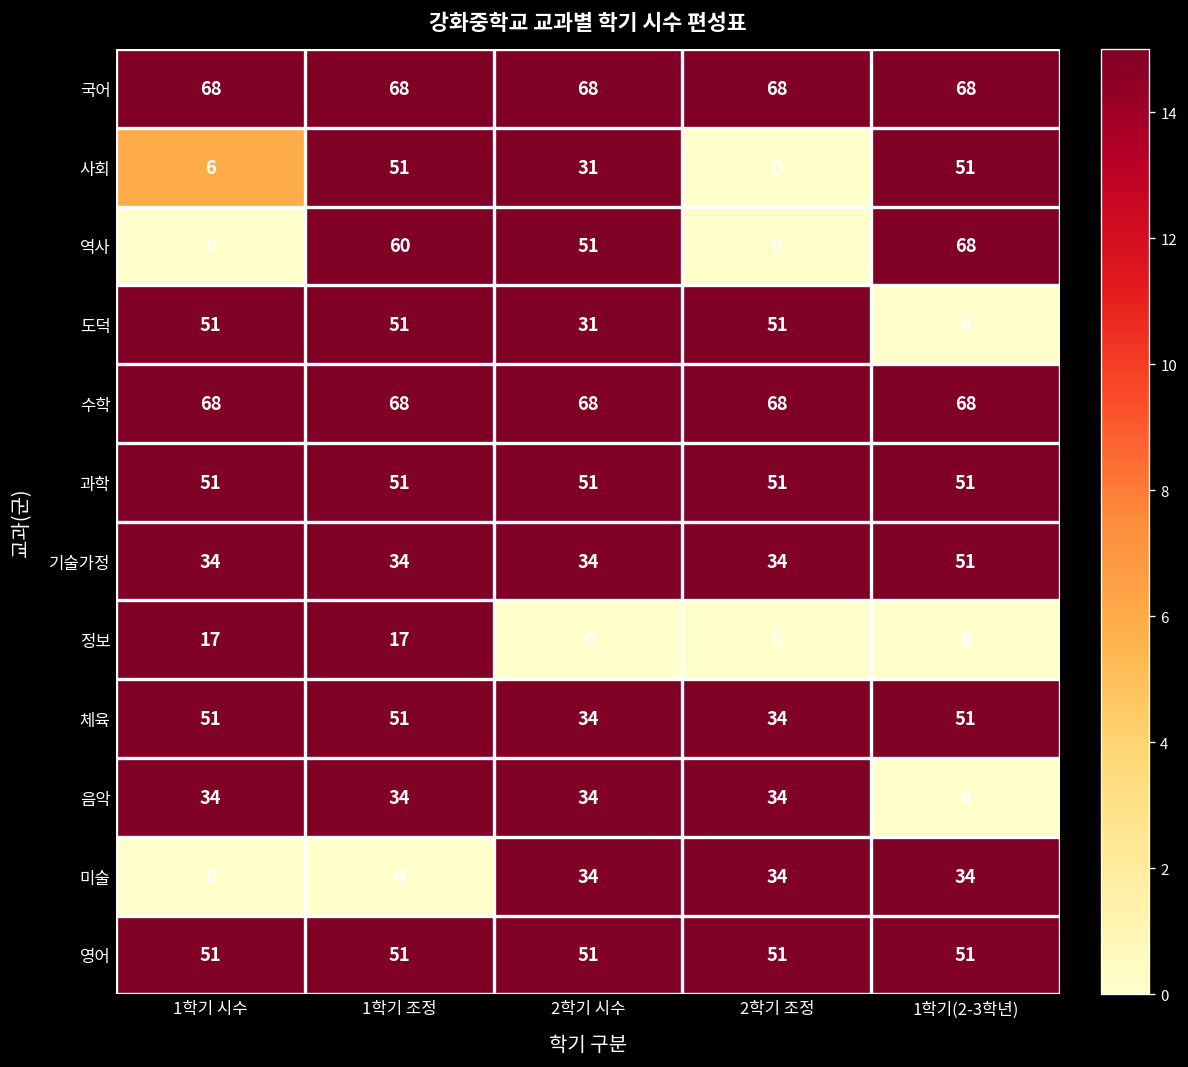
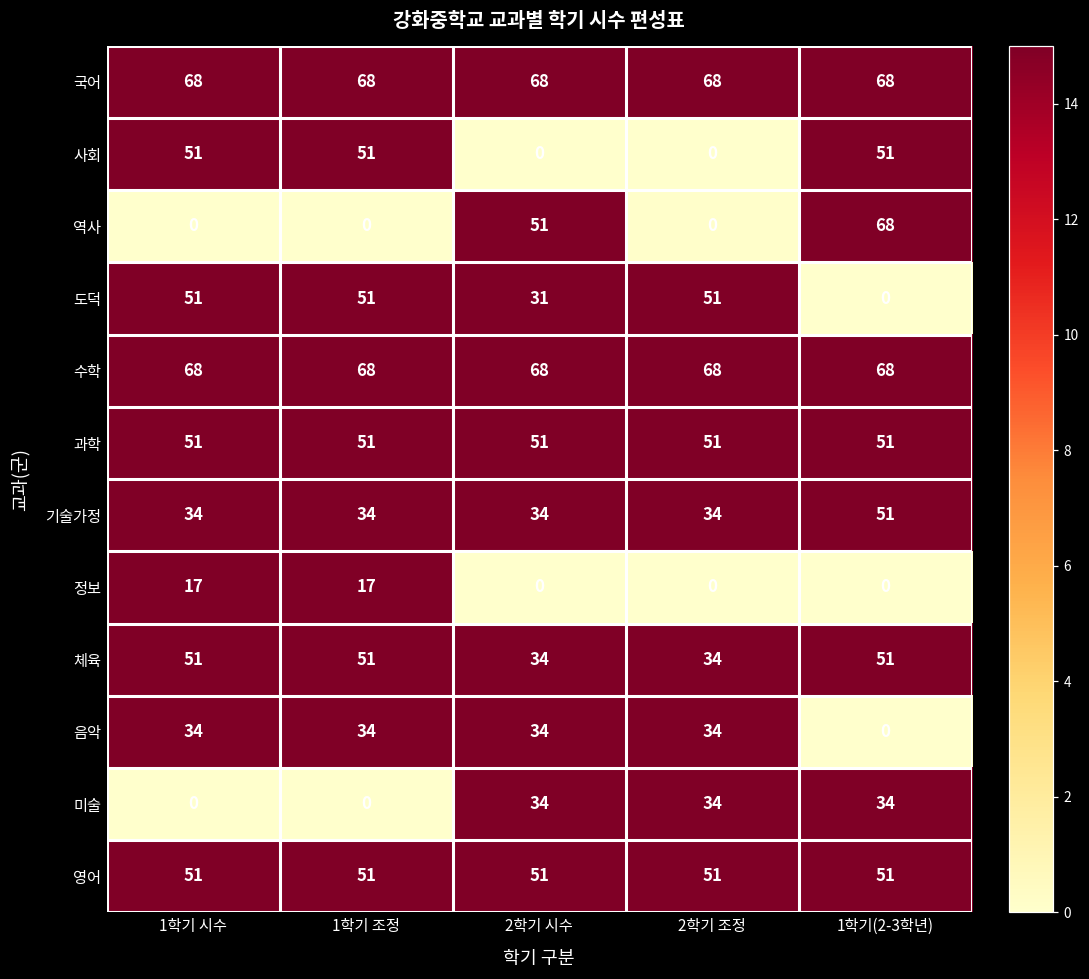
  {
    "국어": {
      "1학기 시수": 68,
      "1학기 조정": 68,
      "2학기 시수": 68,
      "2학기 조정": 68,
      "1학기(2-3학년)": 68
    },
    "사회": {
-     "1학기 시수": 6,
+     "1학기 시수": 51,
      "1학기 조정": 51,
-     "2학기 시수": 31,
+     "2학기 시수": 0,
      "2학기 조정": 0,
      "1학기(2-3학년)": 51
    },
    "역사": {
      "1학기 시수": 0,
-     "1학기 조정": 60,
+     "1학기 조정": 0,
      "2학기 시수": 51,
      "2학기 조정": 0,
      "1학기(2-3학년)": 68
    },
    "도덕": {
      "1학기 시수": 51,
      "1학기 조정": 51,
      "2학기 시수": 31,
      "2학기 조정": 51,
      "1학기(2-3학년)": 0
    },
    "수학": {
      "1학기 시수": 68,
      "1학기 조정": 68,
      "2학기 시수": 68,
      "2학기 조정": 68,
      "1학기(2-3학년)": 68
    },
    "과학": {
      "1학기 시수": 51,
      "1학기 조정": 51,
      "2학기 시수": 51,
      "2학기 조정": 51,
      "1학기(2-3학년)": 51
    },
    "기술가정": {
      "1학기 시수": 34,
      "1학기 조정": 34,
      "2학기 시수": 34,
      "2학기 조정": 34,
      "1학기(2-3학년)": 51
    },
    "정보": {
      "1학기 시수": 17,
      "1학기 조정": 17,
      "2학기 시수": 0,
      "2학기 조정": 0,
      "1학기(2-3학년)": 0
    },
    "체육": {
      "1학기 시수": 51,
      "1학기 조정": 51,
      "2학기 시수": 34,
      "2학기 조정": 34,
      "1학기(2-3학년)": 51
    },
    "음악": {
      "1학기 시수": 34,
      "1학기 조정": 34,
      "2학기 시수": 34,
      "2학기 조정": 34,
      "1학기(2-3학년)": 0
    },
    "미술": {
      "1학기 시수": 0,
      "1학기 조정": 0,
      "2학기 시수": 34,
      "2학기 조정": 34,
      "1학기(2-3학년)": 34
    },
    "영어": {
      "1학기 시수": 51,
      "1학기 조정": 51,
      "2학기 시수": 51,
      "2학기 조정": 51,
      "1학기(2-3학년)": 51
    }
  }
